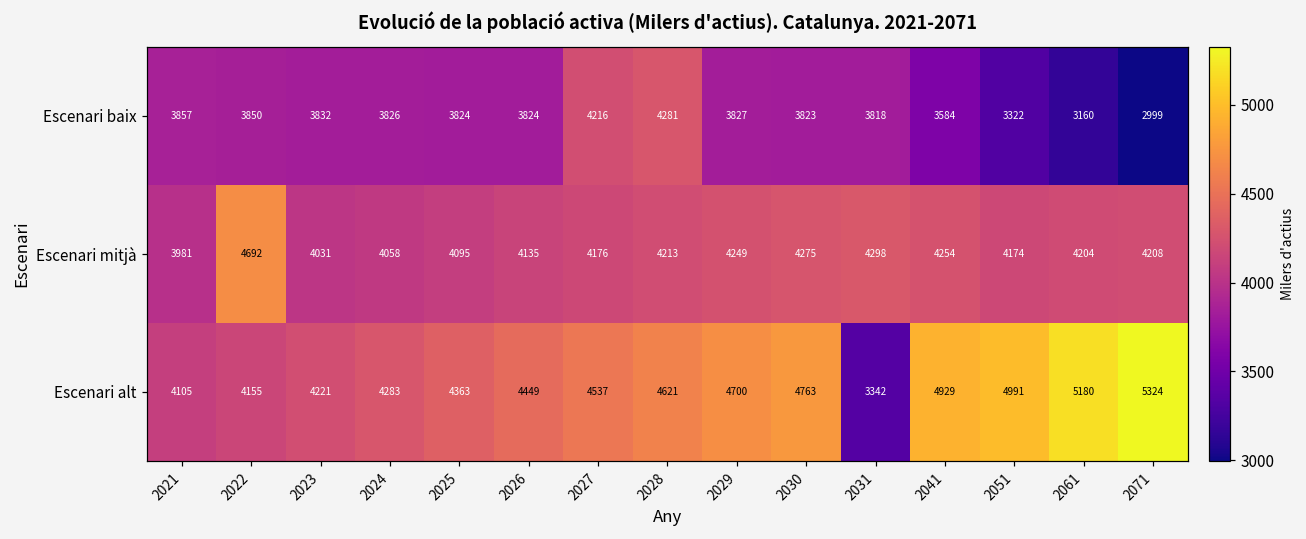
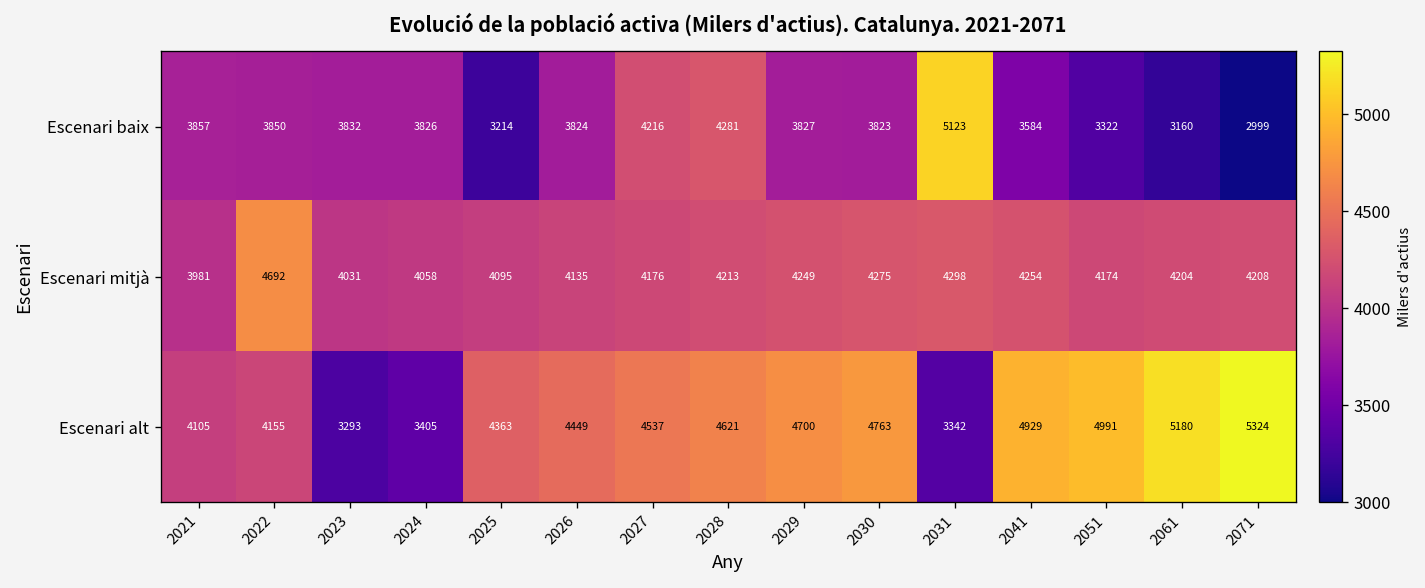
  {
    "Escenari baix": {
      "2021": 3857,
      "2022": 3850,
      "2023": 3832,
      "2024": 3826,
-     "2025": 3824,
+     "2025": 3214,
      "2026": 3824,
      "2027": 4216,
      "2028": 4281,
      "2029": 3827,
      "2030": 3823,
-     "2031": 3818,
+     "2031": 5123,
      "2041": 3584,
      "2051": 3322,
      "2061": 3160,
      "2071": 2999
    },
    "Escenari mitjà": {
      "2021": 3981,
      "2022": 4692,
      "2023": 4031,
      "2024": 4058,
      "2025": 4095,
      "2026": 4135,
      "2027": 4176,
      "2028": 4213,
      "2029": 4249,
      "2030": 4275,
      "2031": 4298,
      "2041": 4254,
      "2051": 4174,
      "2061": 4204,
      "2071": 4208
    },
    "Escenari alt": {
      "2021": 4105,
      "2022": 4155,
-     "2023": 4221,
-     "2024": 4283,
+     "2023": 3293,
+     "2024": 3405,
      "2025": 4363,
      "2026": 4449,
      "2027": 4537,
      "2028": 4621,
      "2029": 4700,
      "2030": 4763,
      "2031": 3342,
      "2041": 4929,
      "2051": 4991,
      "2061": 5180,
      "2071": 5324
    }
  }
